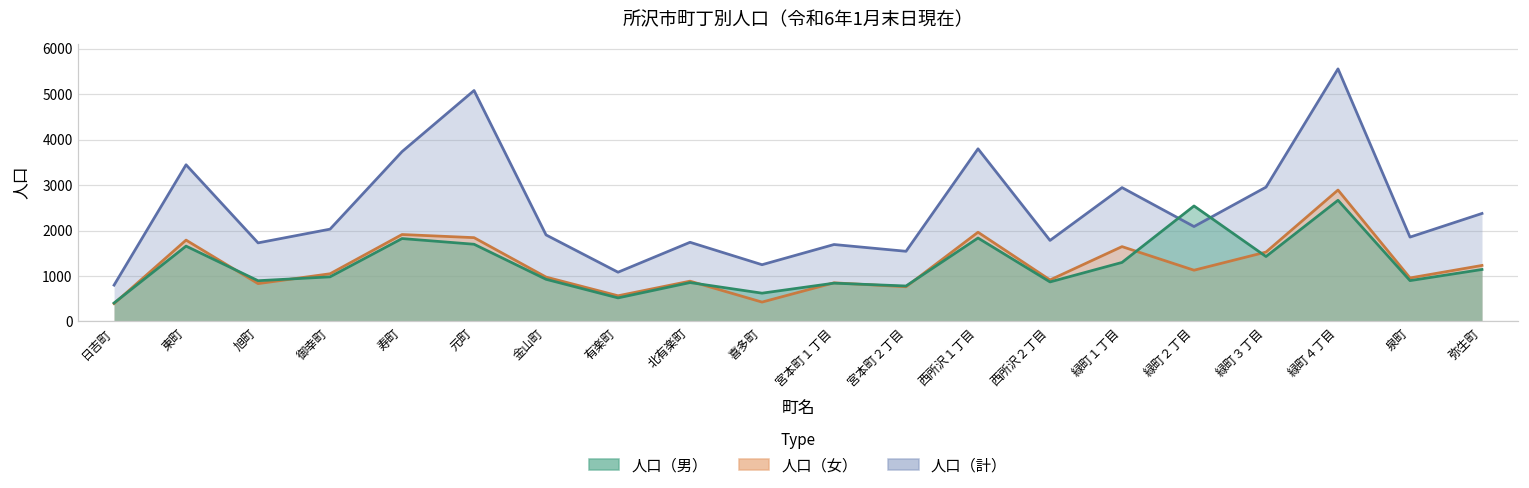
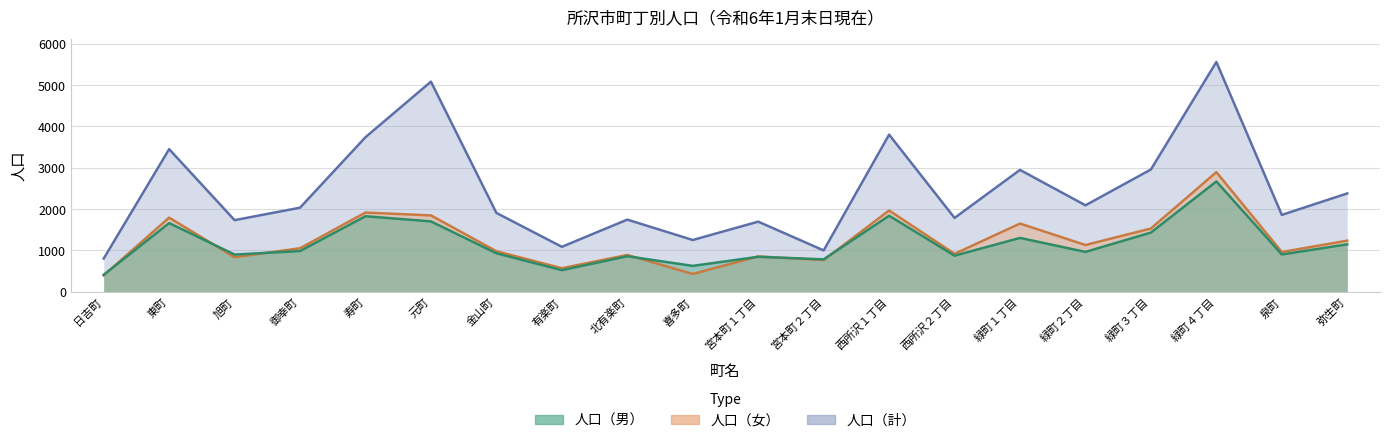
  {
    "人口（計）": {
      "日吉町": 800,
      "東町": 3400,
      "旭町": 1700,
      "御幸町": 2000,
      "寿町": 3700,
      "元町": 5100,
      "金山町": 1900,
      "有楽町": 1100,
      "北有楽町": 1700,
      "喜多町": 1200,
      "宮本町１丁目": 1700,
-     "宮本町２丁目": 1500,
+     "宮本町２丁目": 1000,
      "西所沢１丁目": 3800,
      "西所沢２丁目": 1800,
      "緑町１丁目": 2900,
      "緑町２丁目": 2100,
      "緑町３丁目": 3000,
      "緑町４丁目": 5600,
      "泉町": 1900,
      "弥生町": 2400
    },
    "人口（女）": {
      "東町": 1800,
      "旭町": 800,
      "御幸町": 1000,
      "寿町": 1900,
      "元町": 1800,
      "喜多町": 400,
      "西所沢１丁目": 2000,
      "緑町１丁目": 1600,
      "緑町２丁目": 1100,
      "緑町３丁目": 1500,
      "緑町４丁目": 2900,
      "弥生町": 1200
    },
    "人口（男）": {
      "東町": 1700,
      "旭町": 900,
      "御幸町": 1000,
      "寿町": 1800,
      "元町": 1700,
      "喜多町": 600,
      "西所沢１丁目": 1800,
      "緑町１丁目": 1300,
-     "緑町２丁目": 2500,
+     "緑町２丁目": 1000,
      "緑町３丁目": 1400,
      "緑町４丁目": 2700,
      "弥生町": 1100
    }
  }
